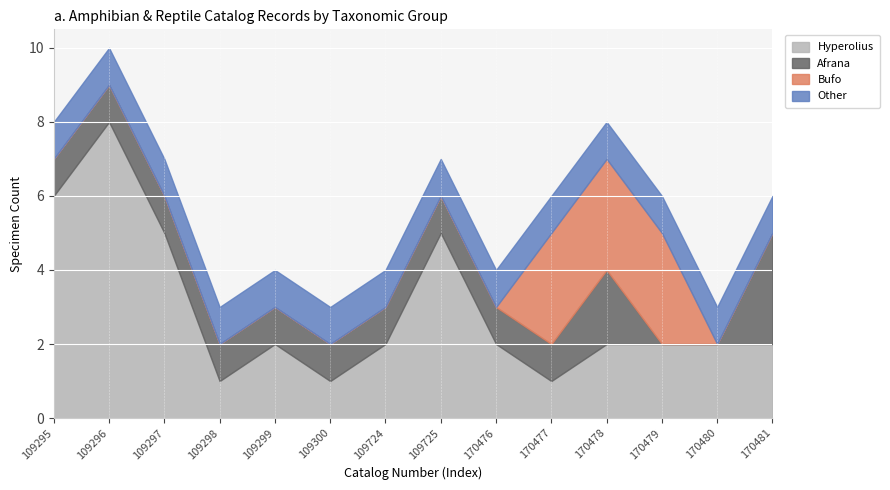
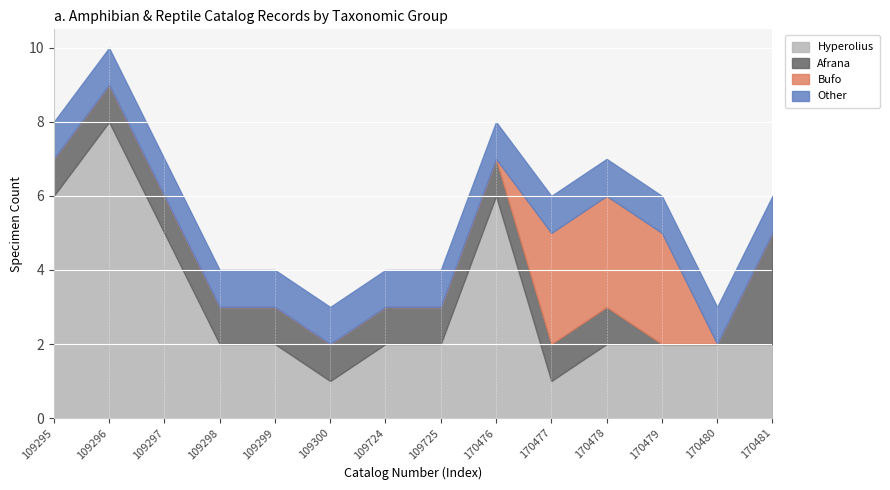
  {
    "Hyperolius": {
      "109295": 6,
      "109296": 8,
      "109297": 5,
-     "109298": 1,
+     "109298": 2,
      "109299": 2,
      "109300": 1,
      "109724": 2,
-     "109725": 5,
-     "170476": 2,
+     "109725": 2,
+     "170476": 6,
      "170477": 1,
      "170478": 2,
      "170481": 2
    },
    "Afrana": {
      "170477": 1,
-     "170478": 2
+     "170478": 1
    },
    "Bufo": {
      "170477": 3,
      "170478": 3,
      "170479": 3
    },
    "Other": {
      "109295": 1,
      "109296": 1,
      "109297": 1,
      "109298": 1,
      "109299": 1,
      "109300": 1,
      "109724": 1,
      "109725": 1,
      "170476": 1,
      "170477": 1,
      "170478": 1,
      "170479": 1,
      "170480": 1,
      "170481": 1
    }
  }
